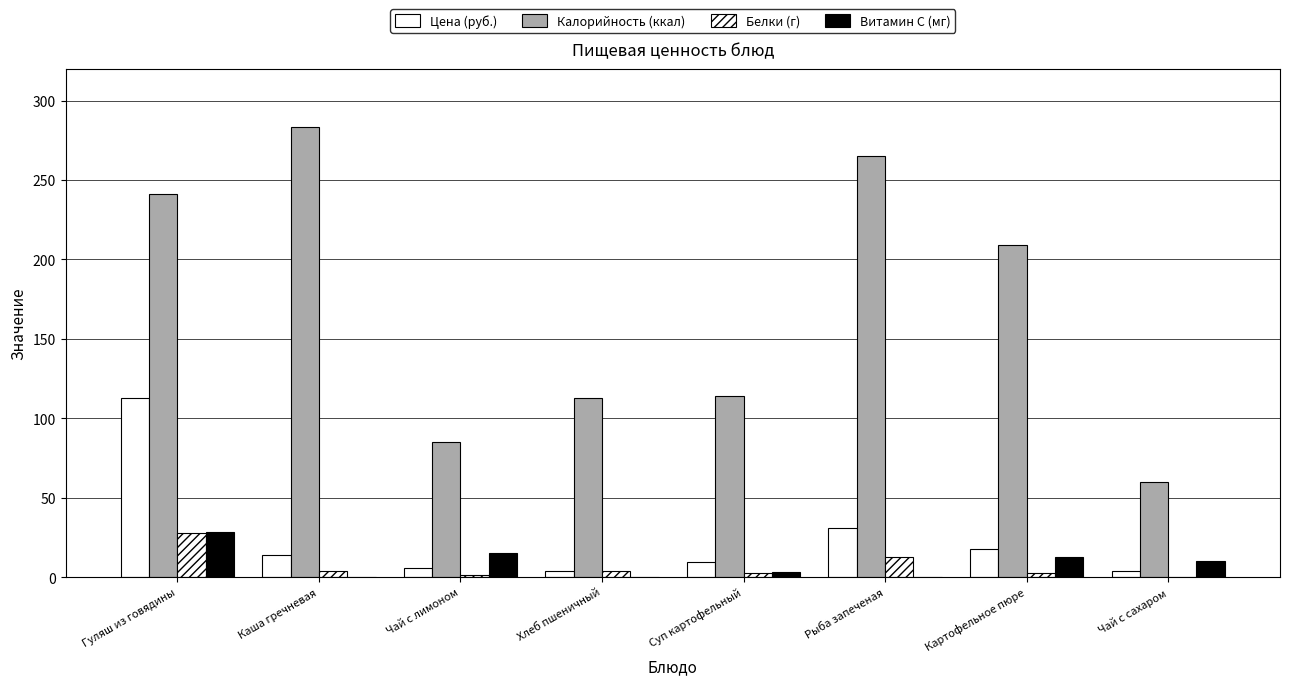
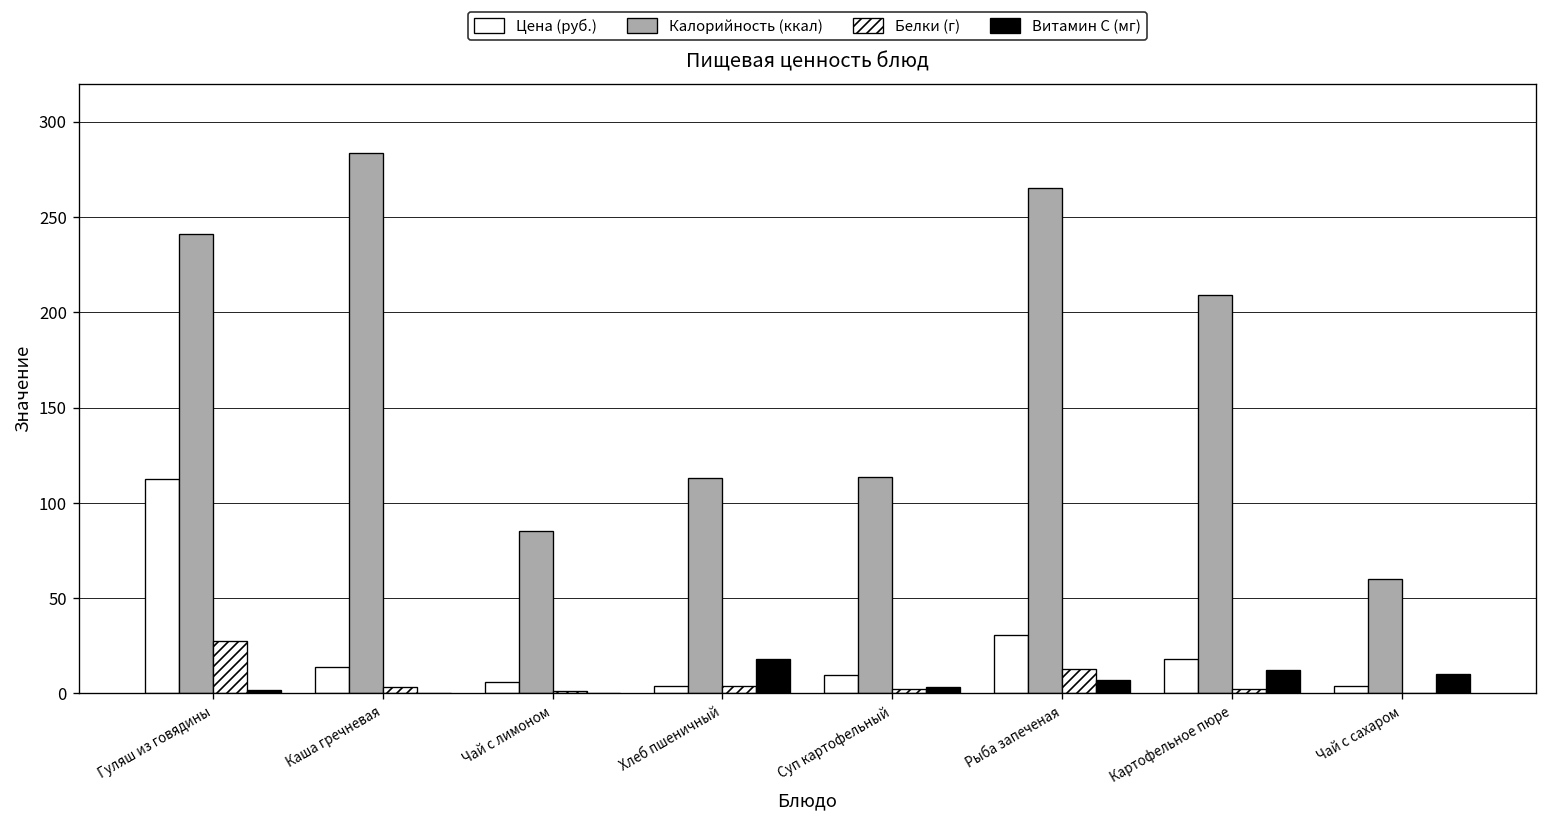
  {
    "Калорийность (ккал)": {
      "Гуляш из говядины": 241,
      "Каша гречневая": 284,
      "Чай с лимоном": 85,
      "Хлеб пшеничный": 113,
      "Суп картофельный": 114,
      "Рыба запеченая": 265,
      "Картофельное пюре": 209,
      "Чай с сахаром": 60
    },
    "Витамин С (мг)": {
-     "Гуляш из говядины": 28,
+     "Гуляш из говядины": 2,
      "Каша гречневая": 0,
-     "Чай с лимоном": 15,
-     "Хлеб пшеничный": 0,
+     "Чай с лимоном": 0,
+     "Хлеб пшеничный": 18,
      "Суп картофельный": 3,
-     "Рыба запеченая": 0,
+     "Рыба запеченая": 7,
      "Картофельное пюре": 12,
      "Чай с сахаром": 10
    }
  }
